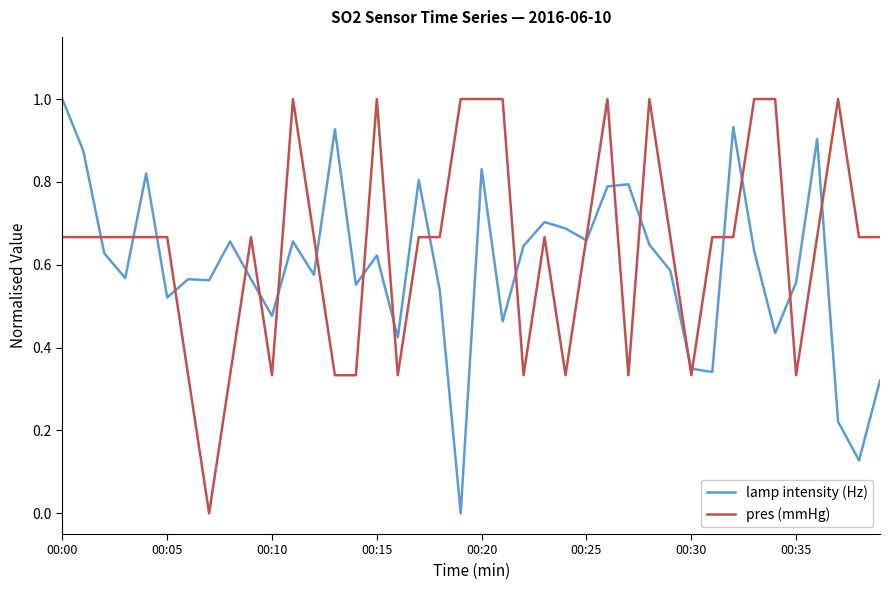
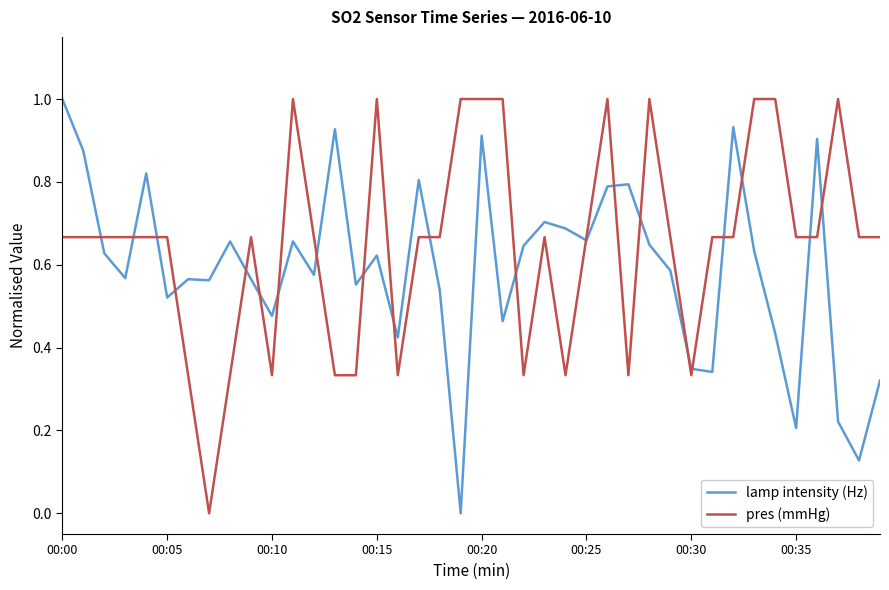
  {
    "lamp intensity (Hz)": {
      "00:00": 1.00,
      "00:05": 0.52,
      "00:10": 0.48,
      "00:15": 0.62,
-     "00:20": 0.83,
+     "00:20": 0.91,
      "00:25": 0.66,
      "00:30": 0.35,
-     "00:35": 0.56
+     "00:35": 0.21
    },
    "pres (mmHg)": {
      "00:00": 0.67,
      "00:05": 0.67,
      "00:10": 0.33,
      "00:15": 1.00,
      "00:20": 1.00,
      "00:25": 0.67,
      "00:30": 0.33,
-     "00:35": 0.33
+     "00:35": 0.67
    }
  }
